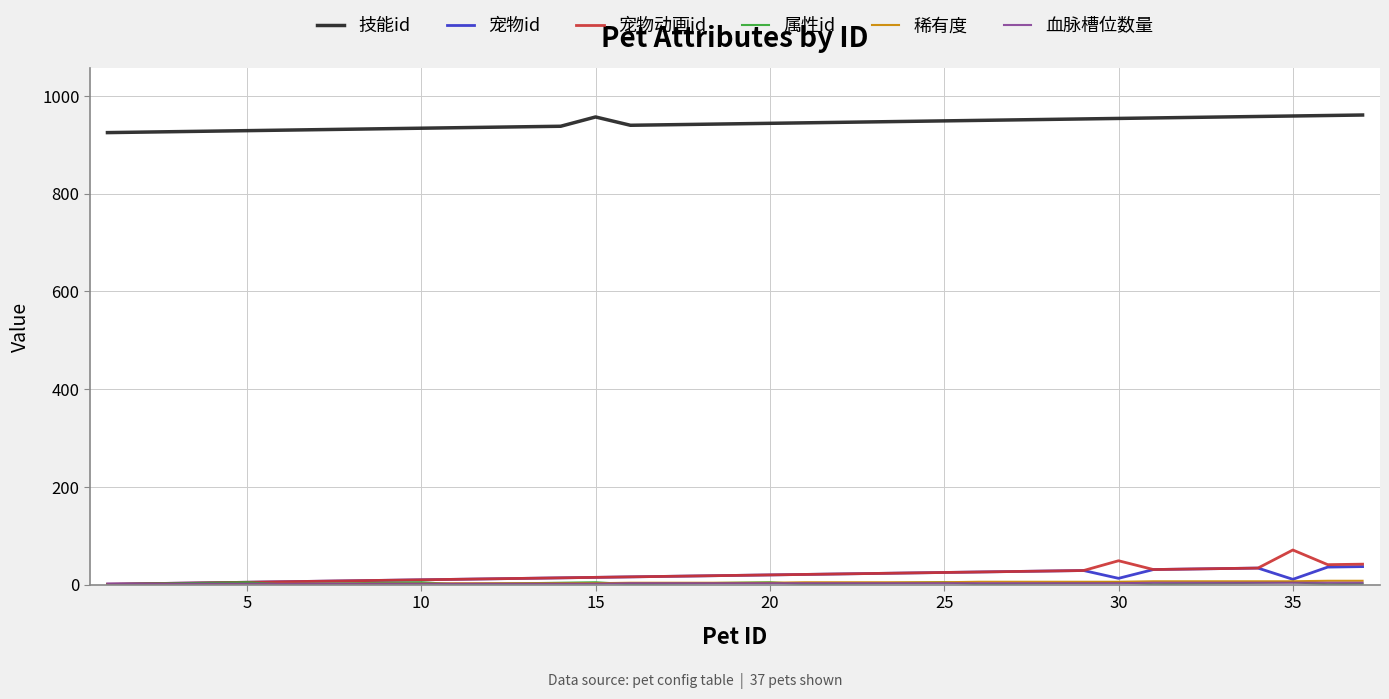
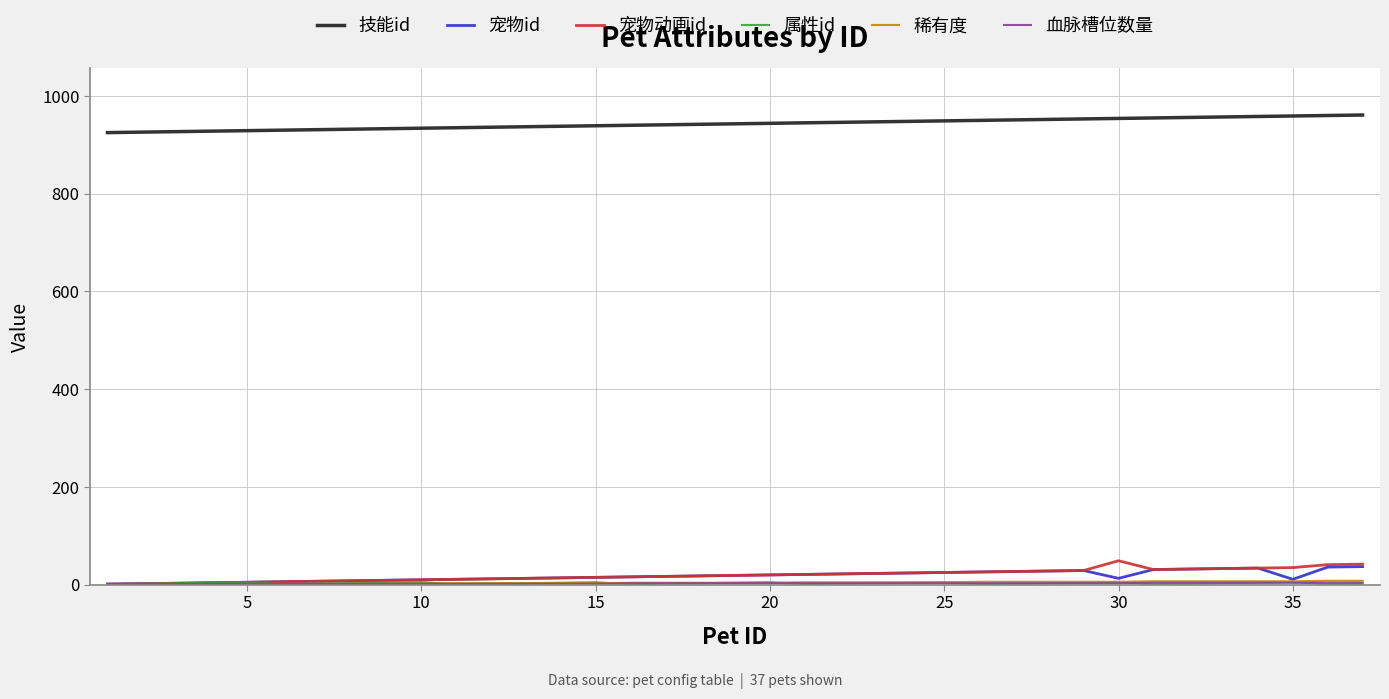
  {
    "技能id": {
      "5": 930,
      "10": 930,
-     "15": 960,
+     "15": 940,
      "20": 940,
      "25": 950,
      "30": 950,
      "35": 960
    },
    "宠物id": {
      "30": 10
    },
    "宠物动画id": {
      "30": 50,
-     "35": 70
+     "35": 40
    }
  }
